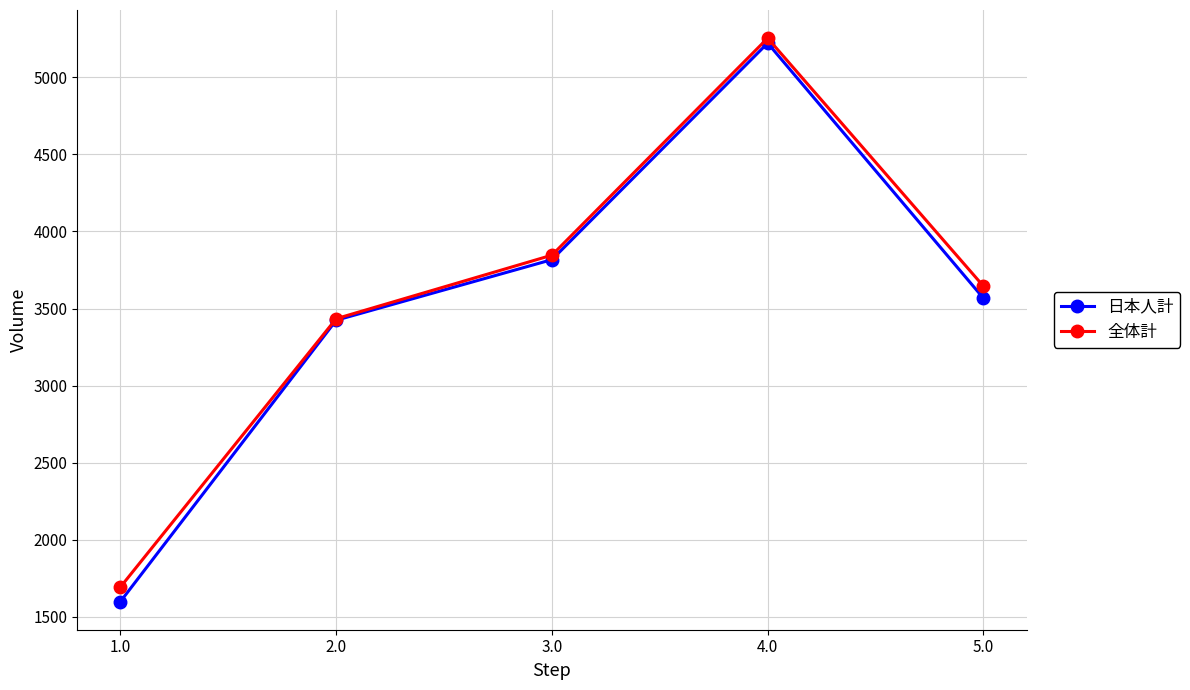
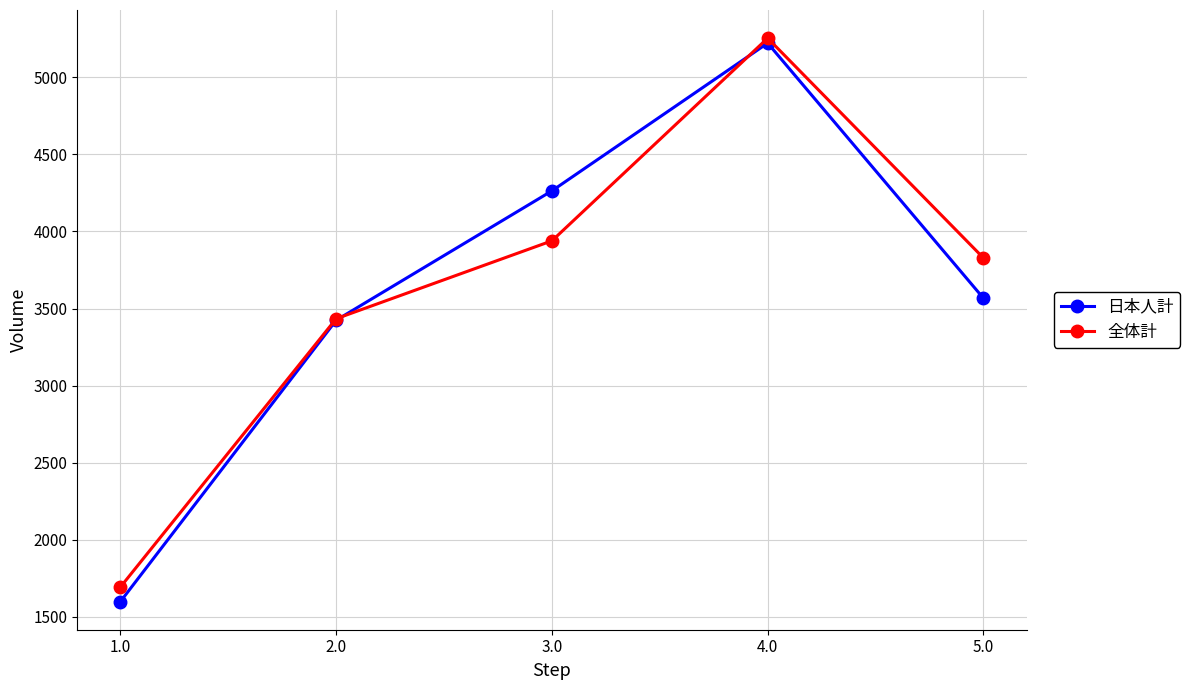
  {
    "日本人計": {
      "1.0": 1600,
-     "3.0": 3820,
+     "3.0": 4260,
      "4.0": 5220,
      "5.0": 3570
    },
    "全体計": {
      "1.0": 1690,
-     "3.0": 3850,
+     "3.0": 3940,
      "4.0": 5250,
-     "5.0": 3650
+     "5.0": 3830
    }
  }
